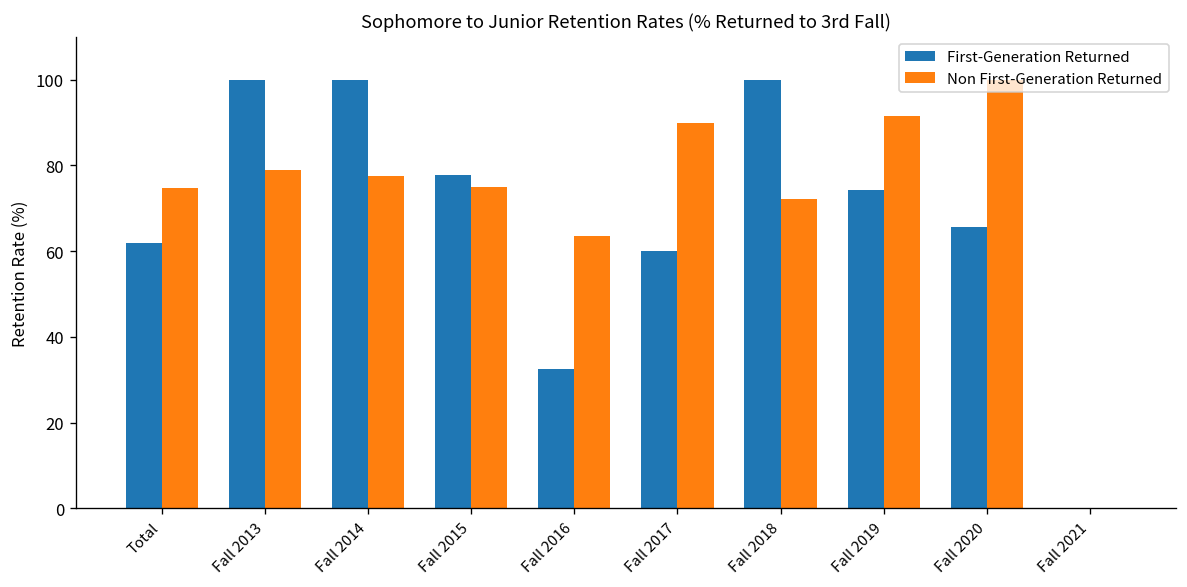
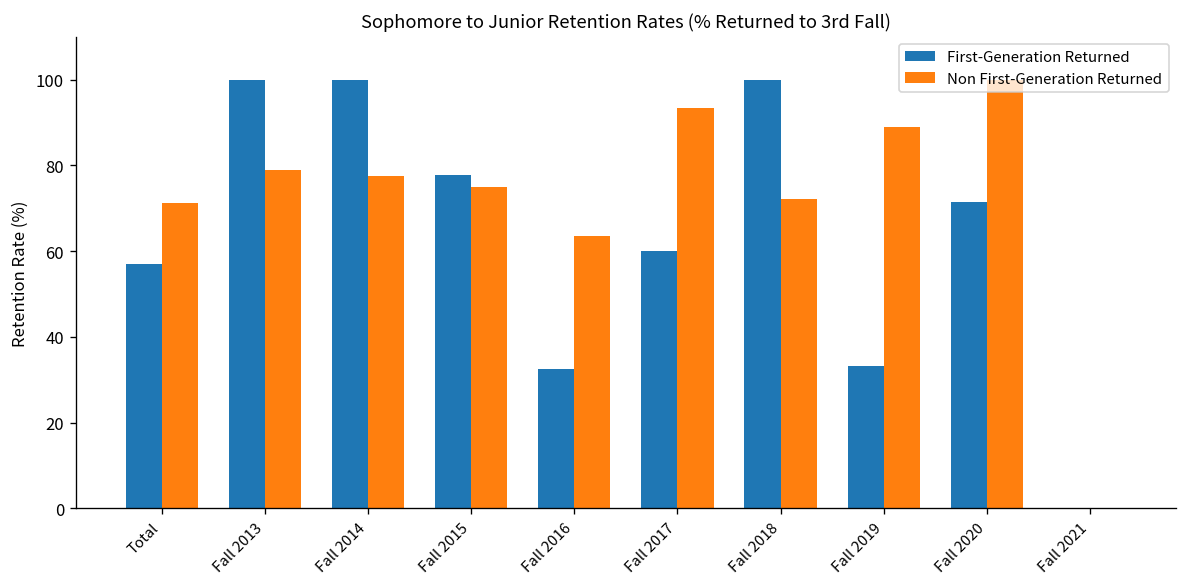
  {
    "First-Generation Returned": {
-     "Total": 62,
+     "Total": 57,
      "Fall 2013": 100,
      "Fall 2014": 100,
      "Fall 2015": 78,
      "Fall 2016": 33,
      "Fall 2017": 60,
      "Fall 2018": 100,
-     "Fall 2019": 74,
-     "Fall 2020": 66,
+     "Fall 2019": 33,
+     "Fall 2020": 71,
      "Fall 2021": 0
    },
    "Non First-Generation Returned": {
-     "Total": 75,
+     "Total": 71,
      "Fall 2013": 79,
      "Fall 2014": 78,
      "Fall 2015": 75,
      "Fall 2016": 63,
-     "Fall 2017": 90,
+     "Fall 2017": 93,
      "Fall 2018": 72,
-     "Fall 2019": 92,
+     "Fall 2019": 89,
      "Fall 2021": 0
    }
  }
